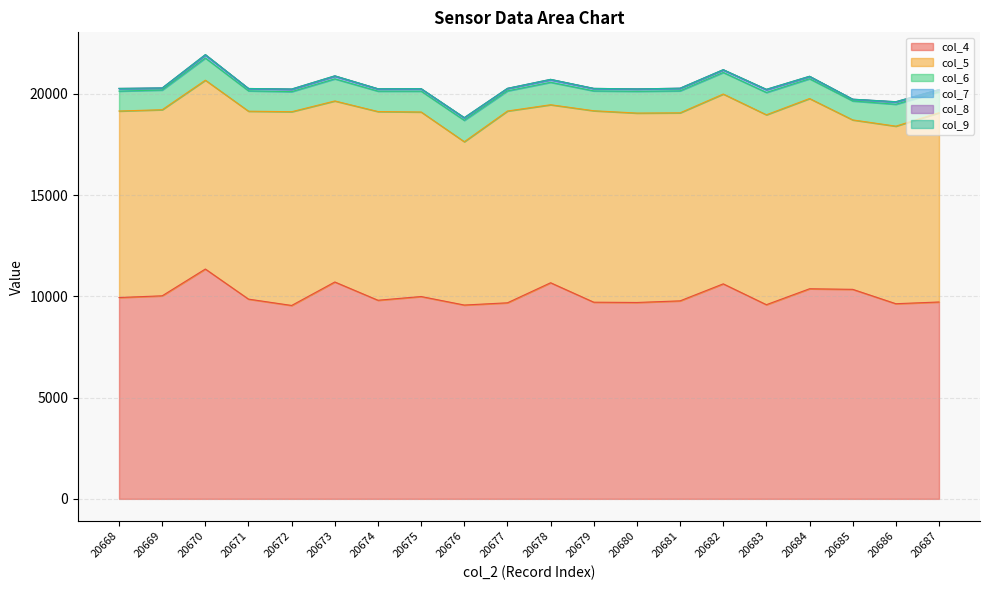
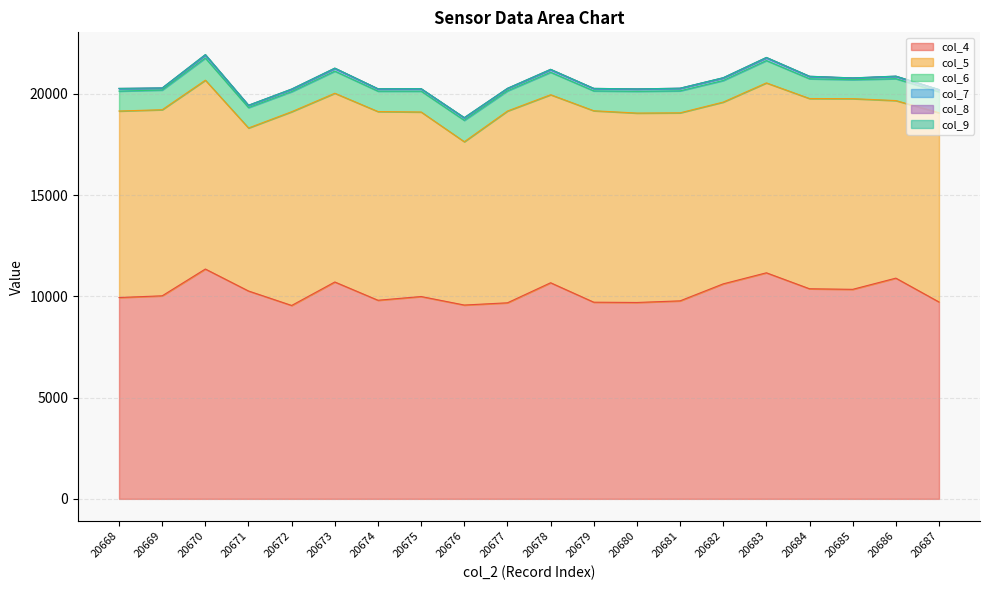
  {
    "col_4": {
      "20668": 9900,
      "20669": 10000,
      "20670": 11300,
-     "20671": 9900,
+     "20671": 10300,
      "20672": 9500,
      "20673": 10700,
      "20674": 9800,
      "20675": 10000,
      "20676": 9600,
      "20677": 9700,
      "20678": 10700,
      "20679": 9700,
      "20680": 9700,
      "20681": 9800,
      "20682": 10600,
-     "20683": 9600,
+     "20683": 11200,
      "20684": 10400,
      "20685": 10300,
-     "20686": 9600,
+     "20686": 10900,
      "20687": 9700
    },
    "col_5": {
      "20668": 9200,
      "20669": 9200,
      "20670": 9300,
-     "20671": 9300,
+     "20671": 8000,
      "20672": 9600,
-     "20673": 8900,
+     "20673": 9300,
      "20674": 9300,
      "20675": 9100,
      "20676": 8100,
      "20677": 9500,
-     "20678": 8800,
+     "20678": 9300,
      "20679": 9500,
      "20680": 9400,
      "20681": 9300,
-     "20682": 9400,
+     "20682": 9000,
      "20683": 9400,
      "20684": 9400,
-     "20685": 8400,
+     "20685": 9400,
      "20686": 8800
    }
  }
